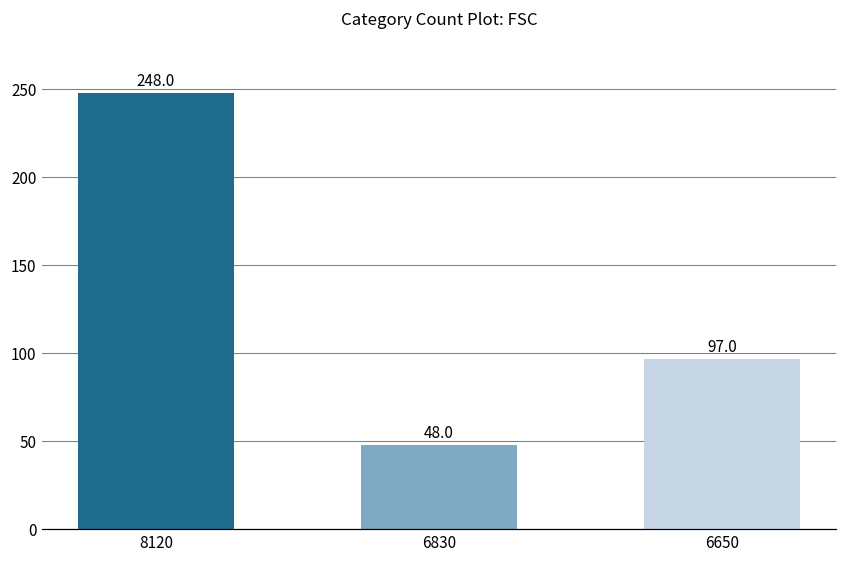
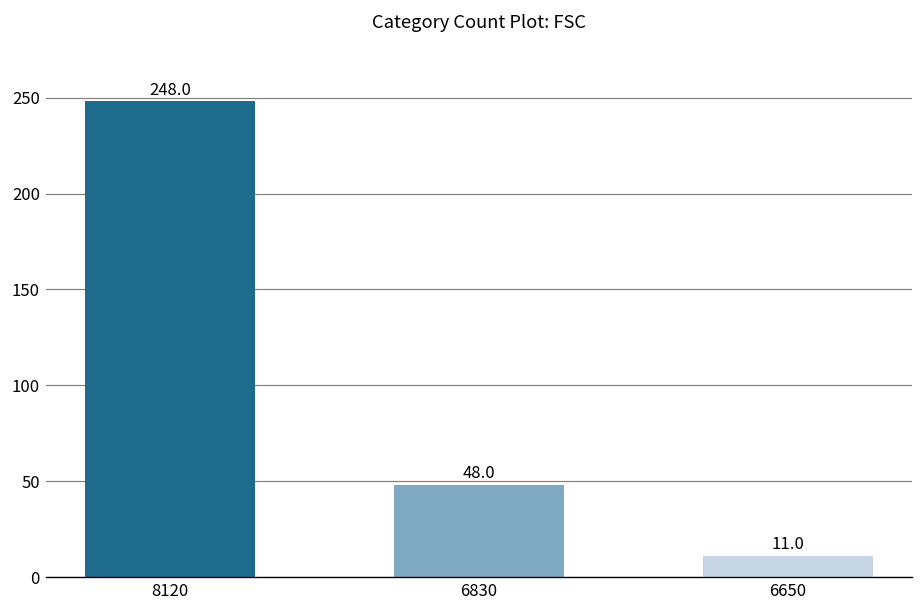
  {
    "8120": 248.0,
    "6830": 48.0,
-   "6650": 97.0
+   "6650": 11.0
  }
